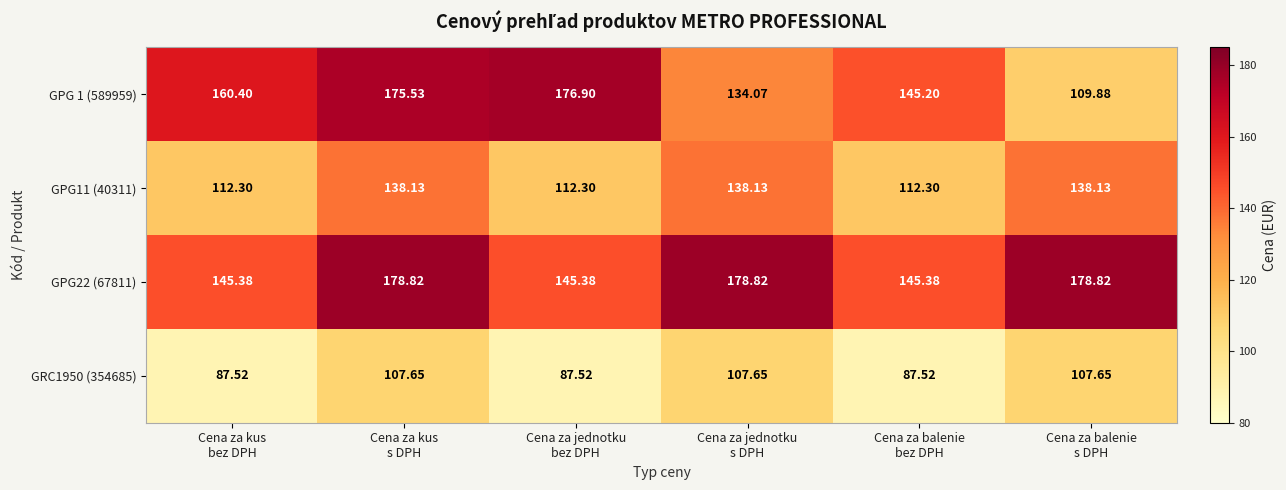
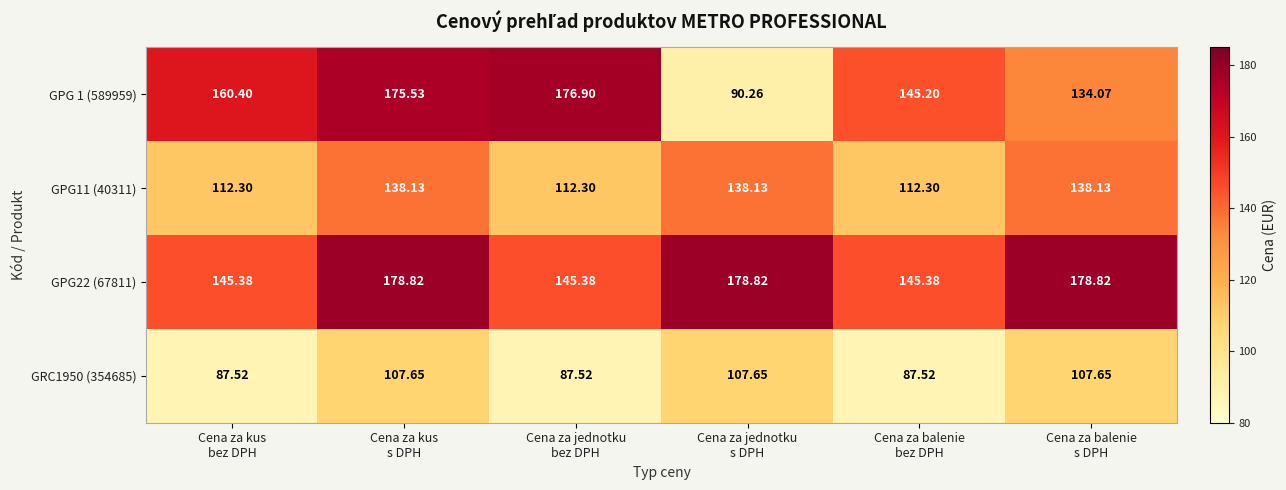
  {
    "GPG 1 (589959)": {
      "Cena za kus bez DPH": 160.40,
      "Cena za kus s DPH": 175.53,
      "Cena za jednotku bez DPH": 176.90,
-     "Cena za jednotku s DPH": 134.07,
+     "Cena za jednotku s DPH": 90.26,
      "Cena za balenie bez DPH": 145.20,
-     "Cena za balenie s DPH": 109.88
+     "Cena za balenie s DPH": 134.07
    },
    "GPG11 (40311)": {
      "Cena za kus bez DPH": 112.30,
      "Cena za kus s DPH": 138.13,
      "Cena za jednotku bez DPH": 112.30,
      "Cena za jednotku s DPH": 138.13,
      "Cena za balenie bez DPH": 112.30,
      "Cena za balenie s DPH": 138.13
    },
    "GPG22 (67811)": {
      "Cena za kus bez DPH": 145.38,
      "Cena za kus s DPH": 178.82,
      "Cena za jednotku bez DPH": 145.38,
      "Cena za jednotku s DPH": 178.82,
      "Cena za balenie bez DPH": 145.38,
      "Cena za balenie s DPH": 178.82
    },
    "GRC1950 (354685)": {
      "Cena za kus bez DPH": 87.52,
      "Cena za kus s DPH": 107.65,
      "Cena za jednotku bez DPH": 87.52,
      "Cena za jednotku s DPH": 107.65,
      "Cena za balenie bez DPH": 87.52,
      "Cena za balenie s DPH": 107.65
    }
  }
